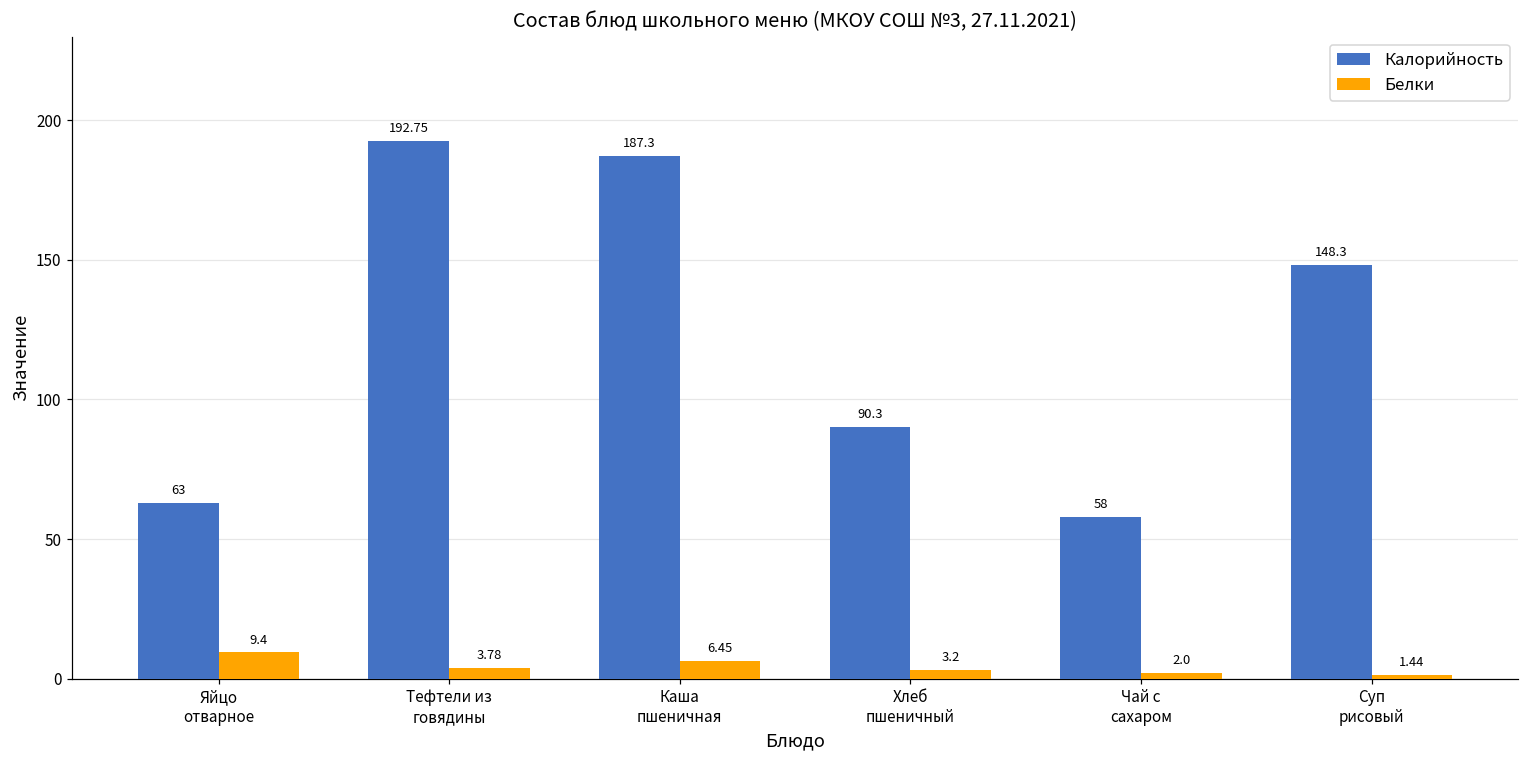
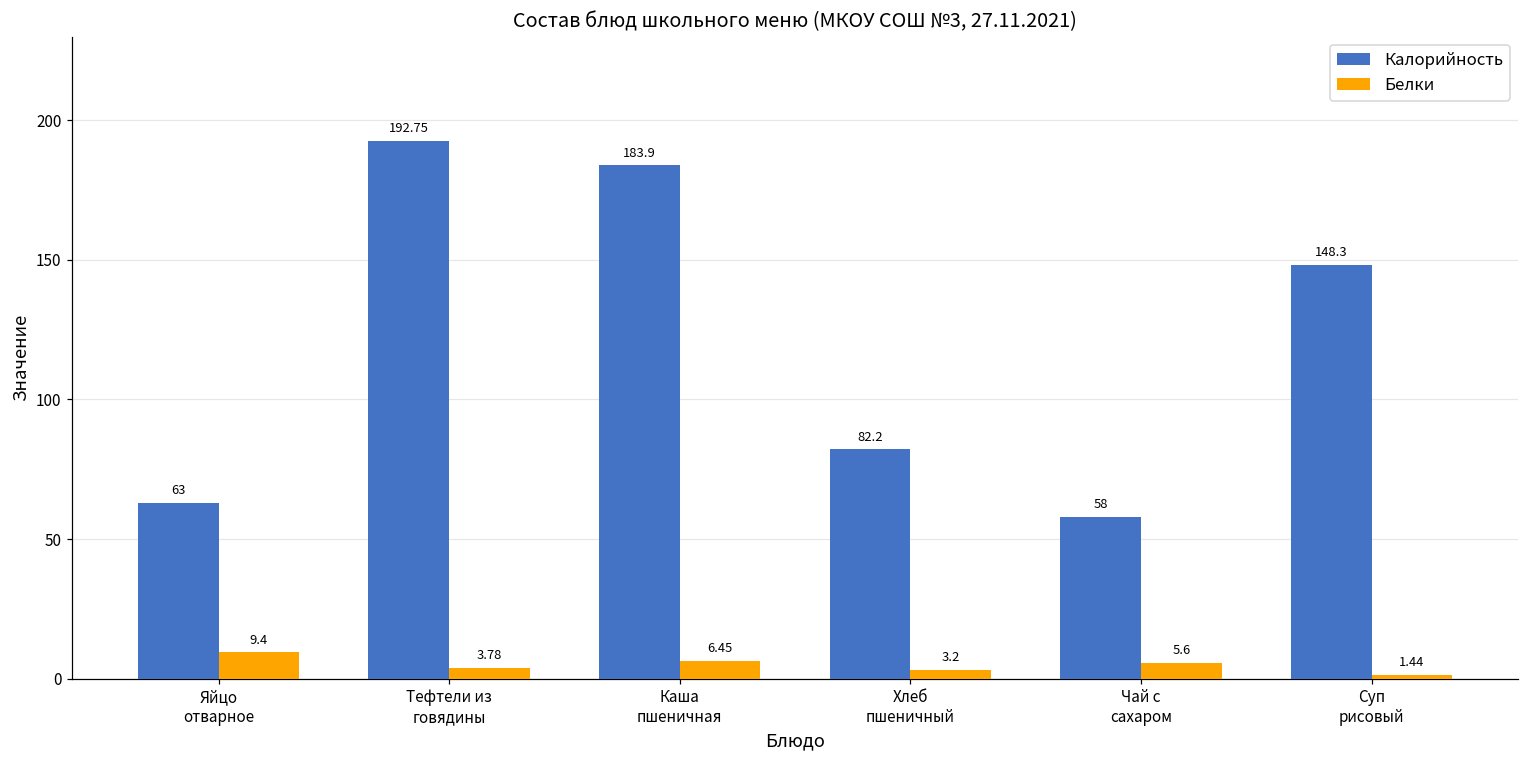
  {
    "Калорийность": {
      "Яйцо отварное": 63,
      "Тефтели из говядины": 192.75,
-     "Каша пшеничная": 187.3,
-     "Хлеб пшеничный": 90.3,
+     "Каша пшеничная": 183.9,
+     "Хлеб пшеничный": 82.2,
      "Чай с сахаром": 58,
      "Суп рисовый": 148.3
    },
    "Белки": {
      "Яйцо отварное": 9.4,
      "Тефтели из говядины": 3.78,
      "Каша пшеничная": 6.45,
      "Хлеб пшеничный": 3.2,
-     "Чай с сахаром": 2.0,
+     "Чай с сахаром": 5.6,
      "Суп рисовый": 1.44
    }
  }
